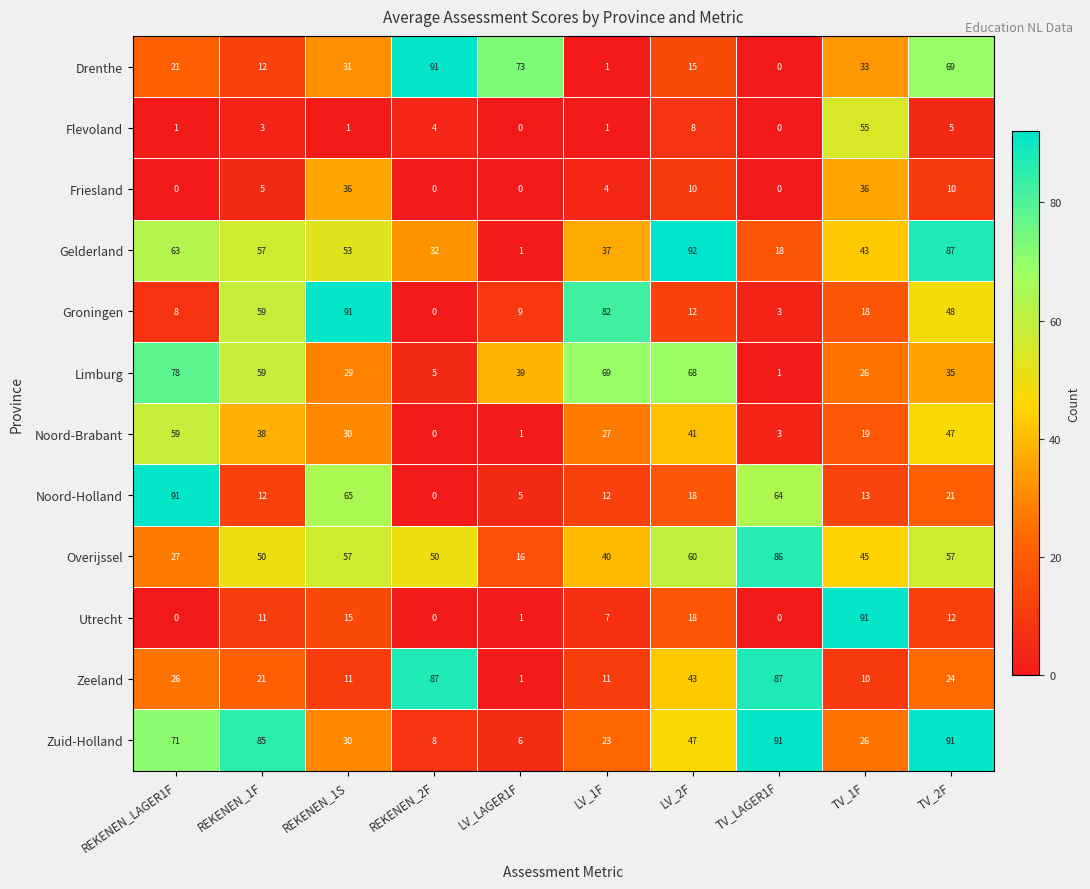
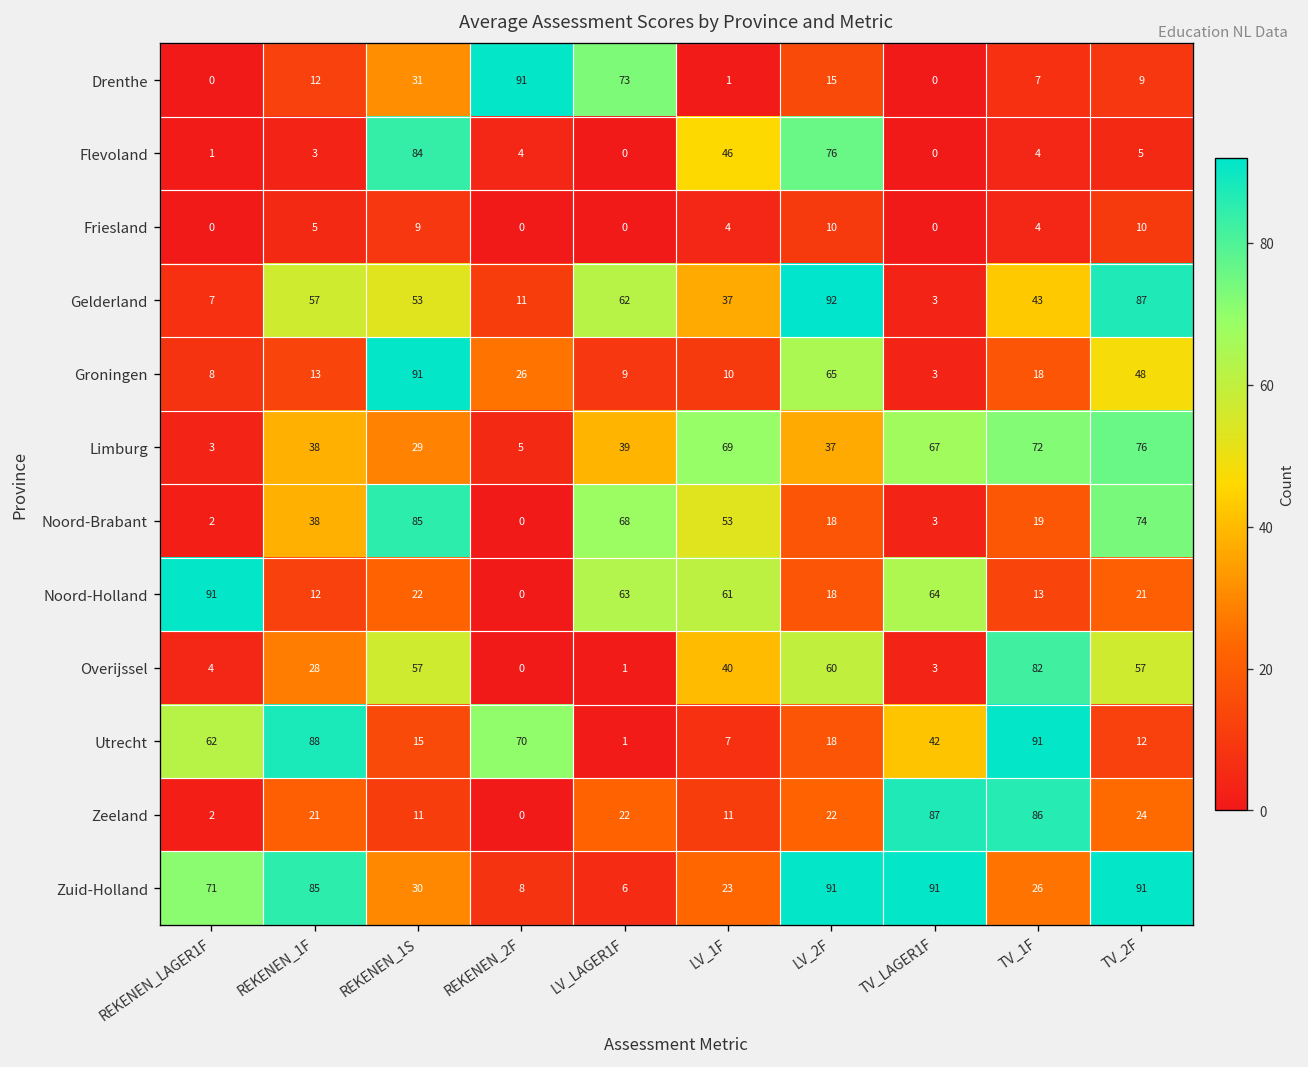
  {
    "Drenthe": {
-     "REKENEN_LAGER1F": 21,
+     "REKENEN_LAGER1F": 0,
      "REKENEN_1F": 12,
      "REKENEN_1S": 31,
      "REKENEN_2F": 91,
      "LV_LAGER1F": 73,
      "LV_1F": 1,
      "LV_2F": 15,
      "TV_LAGER1F": 0,
-     "TV_1F": 33,
-     "TV_2F": 69
+     "TV_1F": 7,
+     "TV_2F": 9
    },
    "Flevoland": {
      "REKENEN_LAGER1F": 1,
      "REKENEN_1F": 3,
-     "REKENEN_1S": 1,
+     "REKENEN_1S": 84,
      "REKENEN_2F": 4,
      "LV_LAGER1F": 0,
-     "LV_1F": 1,
-     "LV_2F": 8,
+     "LV_1F": 46,
+     "LV_2F": 76,
      "TV_LAGER1F": 0,
-     "TV_1F": 55,
+     "TV_1F": 4,
      "TV_2F": 5
    },
    "Friesland": {
      "REKENEN_LAGER1F": 0,
      "REKENEN_1F": 5,
-     "REKENEN_1S": 36,
+     "REKENEN_1S": 9,
      "REKENEN_2F": 0,
      "LV_LAGER1F": 0,
      "LV_1F": 4,
      "LV_2F": 10,
      "TV_LAGER1F": 0,
-     "TV_1F": 36,
+     "TV_1F": 4,
      "TV_2F": 10
    },
    "Gelderland": {
-     "REKENEN_LAGER1F": 63,
+     "REKENEN_LAGER1F": 7,
      "REKENEN_1F": 57,
      "REKENEN_1S": 53,
-     "REKENEN_2F": 32,
-     "LV_LAGER1F": 1,
+     "REKENEN_2F": 11,
+     "LV_LAGER1F": 62,
      "LV_1F": 37,
      "LV_2F": 92,
-     "TV_LAGER1F": 18,
+     "TV_LAGER1F": 3,
      "TV_1F": 43,
      "TV_2F": 87
    },
    "Groningen": {
      "REKENEN_LAGER1F": 8,
-     "REKENEN_1F": 59,
+     "REKENEN_1F": 13,
      "REKENEN_1S": 91,
-     "REKENEN_2F": 0,
+     "REKENEN_2F": 26,
      "LV_LAGER1F": 9,
-     "LV_1F": 82,
-     "LV_2F": 12,
+     "LV_1F": 10,
+     "LV_2F": 65,
      "TV_LAGER1F": 3,
      "TV_1F": 18,
      "TV_2F": 48
    },
    "Limburg": {
-     "REKENEN_LAGER1F": 78,
-     "REKENEN_1F": 59,
+     "REKENEN_LAGER1F": 3,
+     "REKENEN_1F": 38,
      "REKENEN_1S": 29,
      "REKENEN_2F": 5,
      "LV_LAGER1F": 39,
      "LV_1F": 69,
-     "LV_2F": 68,
-     "TV_LAGER1F": 1,
-     "TV_1F": 26,
-     "TV_2F": 35
+     "LV_2F": 37,
+     "TV_LAGER1F": 67,
+     "TV_1F": 72,
+     "TV_2F": 76
    },
    "Noord-Brabant": {
-     "REKENEN_LAGER1F": 59,
+     "REKENEN_LAGER1F": 2,
      "REKENEN_1F": 38,
-     "REKENEN_1S": 30,
+     "REKENEN_1S": 85,
      "REKENEN_2F": 0,
-     "LV_LAGER1F": 1,
-     "LV_1F": 27,
-     "LV_2F": 41,
+     "LV_LAGER1F": 68,
+     "LV_1F": 53,
+     "LV_2F": 18,
      "TV_LAGER1F": 3,
      "TV_1F": 19,
-     "TV_2F": 47
+     "TV_2F": 74
    },
    "Noord-Holland": {
      "REKENEN_LAGER1F": 91,
      "REKENEN_1F": 12,
-     "REKENEN_1S": 65,
+     "REKENEN_1S": 22,
      "REKENEN_2F": 0,
-     "LV_LAGER1F": 5,
-     "LV_1F": 12,
+     "LV_LAGER1F": 63,
+     "LV_1F": 61,
      "LV_2F": 18,
      "TV_LAGER1F": 64,
      "TV_1F": 13,
      "TV_2F": 21
    },
    "Overijssel": {
-     "REKENEN_LAGER1F": 27,
-     "REKENEN_1F": 50,
+     "REKENEN_LAGER1F": 4,
+     "REKENEN_1F": 28,
      "REKENEN_1S": 57,
-     "REKENEN_2F": 50,
-     "LV_LAGER1F": 16,
+     "REKENEN_2F": 0,
+     "LV_LAGER1F": 1,
      "LV_1F": 40,
      "LV_2F": 60,
-     "TV_LAGER1F": 86,
-     "TV_1F": 45,
+     "TV_LAGER1F": 3,
+     "TV_1F": 82,
      "TV_2F": 57
    },
    "Utrecht": {
-     "REKENEN_LAGER1F": 0,
-     "REKENEN_1F": 11,
+     "REKENEN_LAGER1F": 62,
+     "REKENEN_1F": 88,
      "REKENEN_1S": 15,
-     "REKENEN_2F": 0,
+     "REKENEN_2F": 70,
      "LV_LAGER1F": 1,
      "LV_1F": 7,
      "LV_2F": 18,
-     "TV_LAGER1F": 0,
+     "TV_LAGER1F": 42,
      "TV_1F": 91,
      "TV_2F": 12
    },
    "Zeeland": {
-     "REKENEN_LAGER1F": 26,
+     "REKENEN_LAGER1F": 2,
      "REKENEN_1F": 21,
      "REKENEN_1S": 11,
-     "REKENEN_2F": 87,
-     "LV_LAGER1F": 1,
+     "REKENEN_2F": 0,
+     "LV_LAGER1F": 22,
      "LV_1F": 11,
-     "LV_2F": 43,
+     "LV_2F": 22,
      "TV_LAGER1F": 87,
-     "TV_1F": 10,
+     "TV_1F": 86,
      "TV_2F": 24
    },
    "Zuid-Holland": {
      "REKENEN_LAGER1F": 71,
      "REKENEN_1F": 85,
      "REKENEN_1S": 30,
      "REKENEN_2F": 8,
      "LV_LAGER1F": 6,
      "LV_1F": 23,
-     "LV_2F": 47,
+     "LV_2F": 91,
      "TV_LAGER1F": 91,
      "TV_1F": 26,
      "TV_2F": 91
    }
  }
